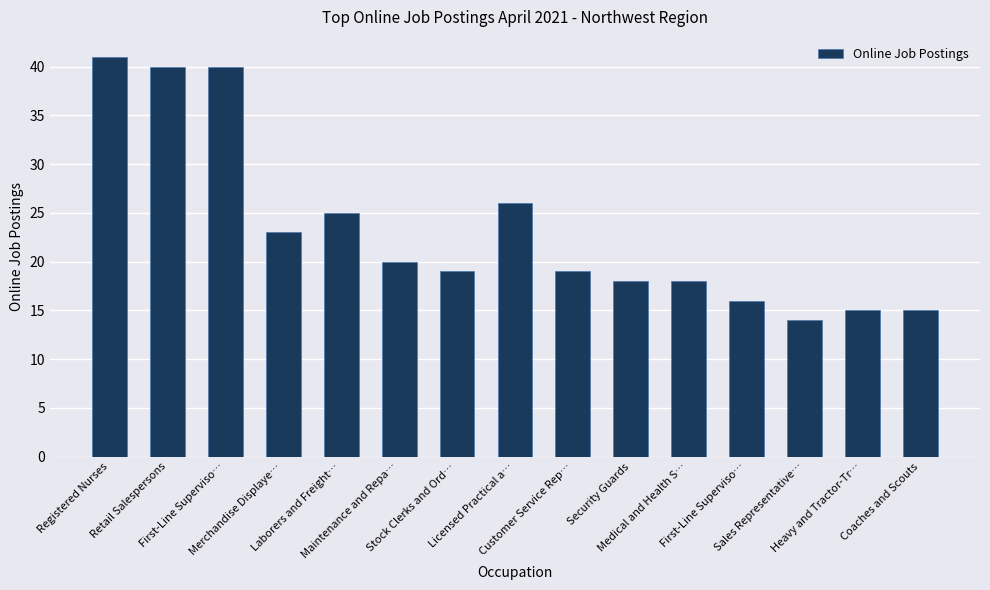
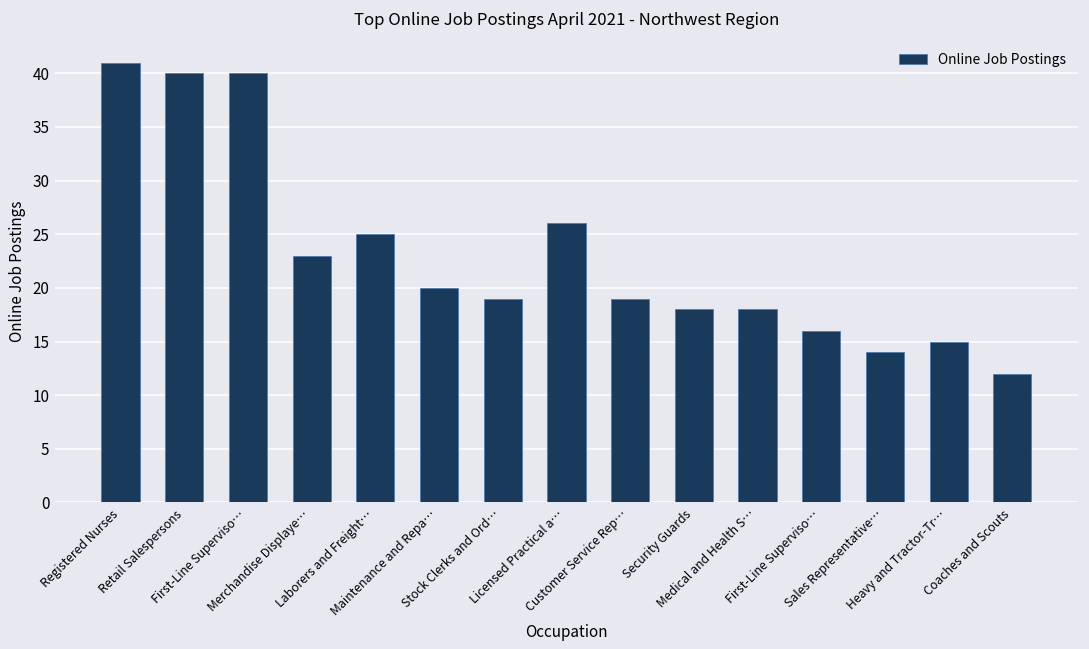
  {
    "Registered Nurses": 41,
    "Retail Salespersons": 40,
    "Merchandise Displaye…": 23,
    "Laborers and Freight…": 25,
    "Maintenance and Repa…": 20,
    "Stock Clerks and Ord…": 19,
    "Licensed Practical a…": 26,
    "Customer Service Rep…": 19,
    "Security Guards": 18,
    "Medical and Health S…": 18,
    "Sales Representative…": 14,
    "Heavy and Tractor-Tr…": 15,
-   "Coaches and Scouts": 15
+   "Coaches and Scouts": 12
  }
